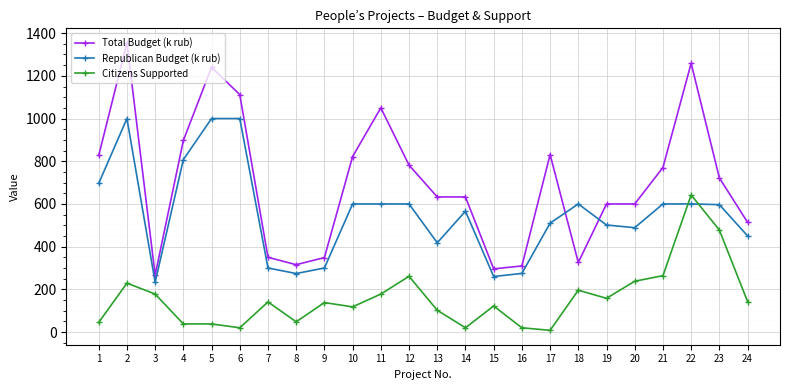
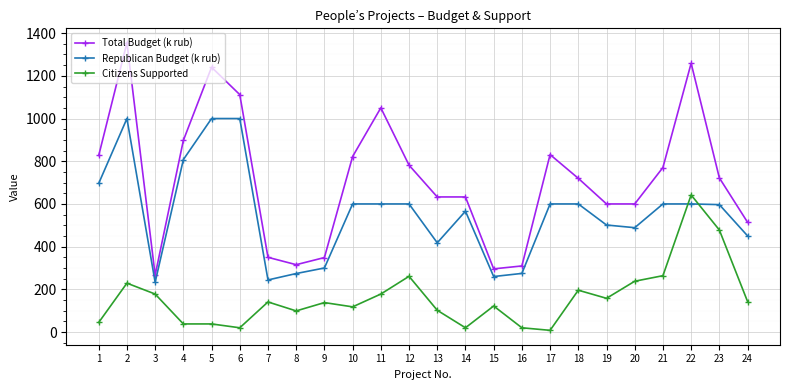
  {
    "Total Budget (k rub)": {
      "1": 830,
      "3": 270,
      "4": 900,
      "6": 1110,
      "7": 350,
      "8": 320,
      "9": 350,
      "10": 820,
      "11": 1050,
      "12": 780,
      "13": 630,
      "14": 630,
      "15": 300,
      "16": 310,
      "17": 830,
-     "18": 330,
+     "18": 720,
      "19": 600,
      "20": 600,
      "21": 770,
      "22": 1260,
      "23": 720,
      "24": 510
    },
    "Republican Budget (k rub)": {
      "1": 700,
      "2": 1000,
      "3": 230,
      "4": 810,
      "5": 1000,
      "6": 1000,
-     "7": 300,
+     "7": 240,
      "8": 270,
      "9": 300,
      "10": 600,
      "11": 600,
      "12": 600,
      "13": 420,
      "14": 570,
      "15": 260,
      "16": 270,
-     "17": 510,
+     "17": 600,
      "18": 600,
      "19": 500,
      "20": 490,
      "21": 600,
      "22": 600,
      "23": 600,
      "24": 450
    },
    "Citizens Supported": {
      "1": 50,
      "2": 230,
      "3": 180,
      "4": 40,
      "5": 40,
      "6": 20,
      "7": 140,
-     "8": 50,
+     "8": 100,
      "9": 140,
      "10": 120,
      "11": 180,
      "12": 260,
      "13": 100,
      "14": 20,
      "15": 120,
      "16": 20,
      "17": 10,
      "18": 200,
      "19": 160,
      "20": 240,
      "21": 260,
      "22": 640,
      "23": 480,
      "24": 140
    }
  }
